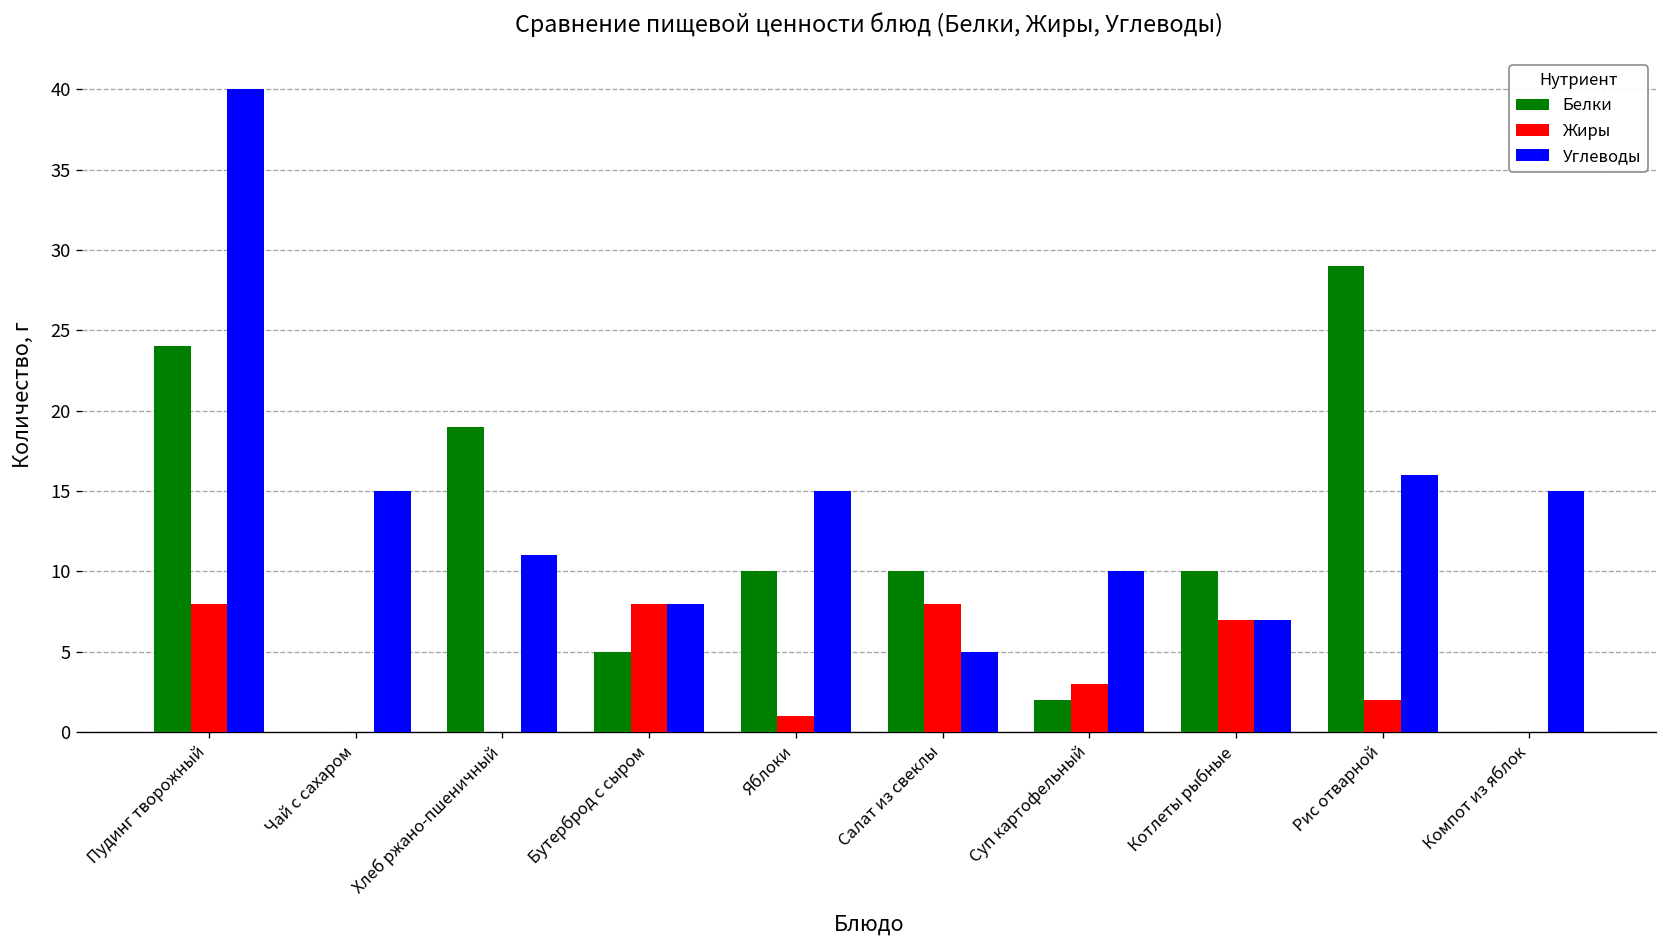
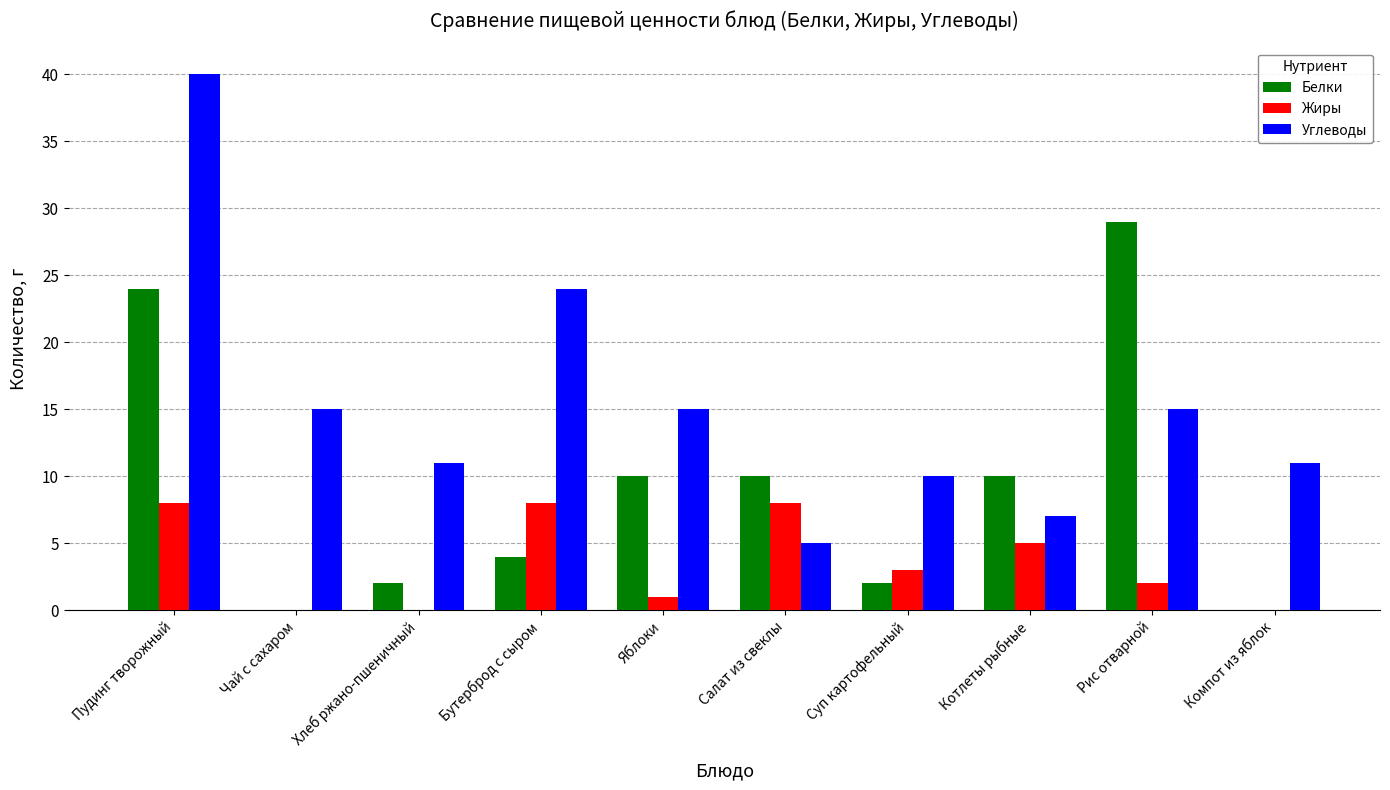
  {
    "Белки": {
      "Пудинг творожный": 24,
      "Чай с сахаром": 0,
-     "Хлеб ржано-пшеничный": 19,
-     "Бутерброд с сыром": 5,
+     "Хлеб ржано-пшеничный": 2,
+     "Бутерброд с сыром": 4,
      "Яблоки": 10,
      "Салат из свеклы": 10,
      "Суп картофельный": 2,
      "Котлеты рыбные": 10,
      "Рис отварной": 29,
      "Компот из яблок": 0
    },
    "Жиры": {
      "Пудинг творожный": 8,
      "Чай с сахаром": 0,
      "Хлеб ржано-пшеничный": 0,
      "Бутерброд с сыром": 8,
      "Яблоки": 1,
      "Салат из свеклы": 8,
      "Суп картофельный": 3,
-     "Котлеты рыбные": 7,
+     "Котлеты рыбные": 5,
      "Рис отварной": 2,
      "Компот из яблок": 0
    },
    "Углеводы": {
      "Пудинг творожный": 40,
      "Чай с сахаром": 15,
      "Хлеб ржано-пшеничный": 11,
-     "Бутерброд с сыром": 8,
+     "Бутерброд с сыром": 24,
      "Яблоки": 15,
      "Салат из свеклы": 5,
      "Суп картофельный": 10,
      "Котлеты рыбные": 7,
-     "Рис отварной": 16,
-     "Компот из яблок": 15
+     "Рис отварной": 15,
+     "Компот из яблок": 11
    }
  }
